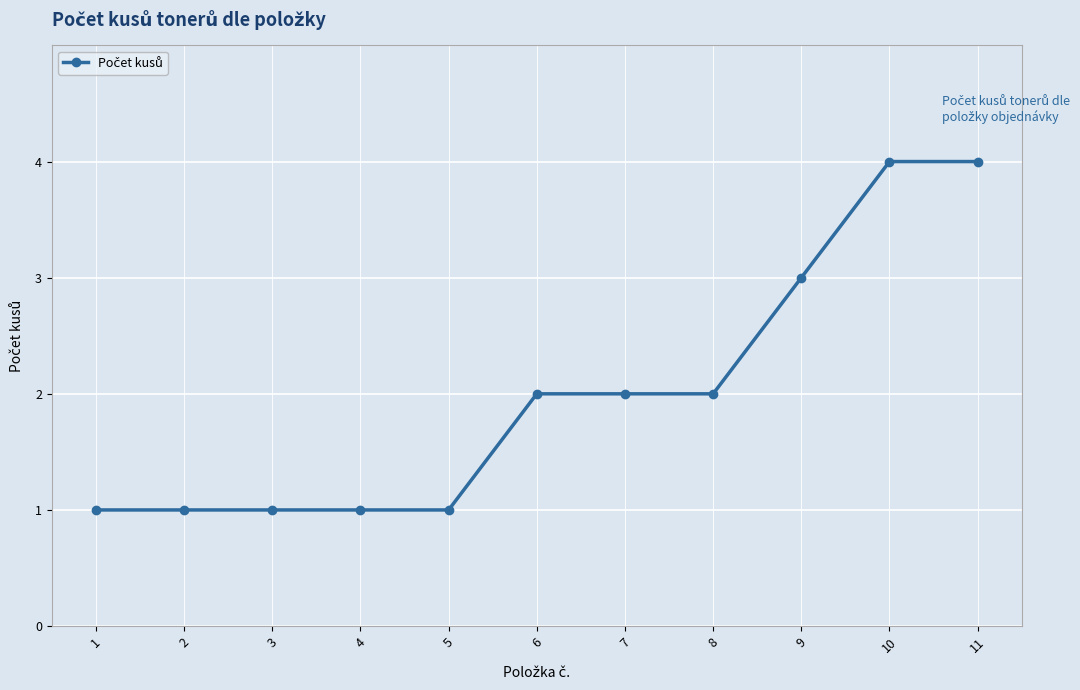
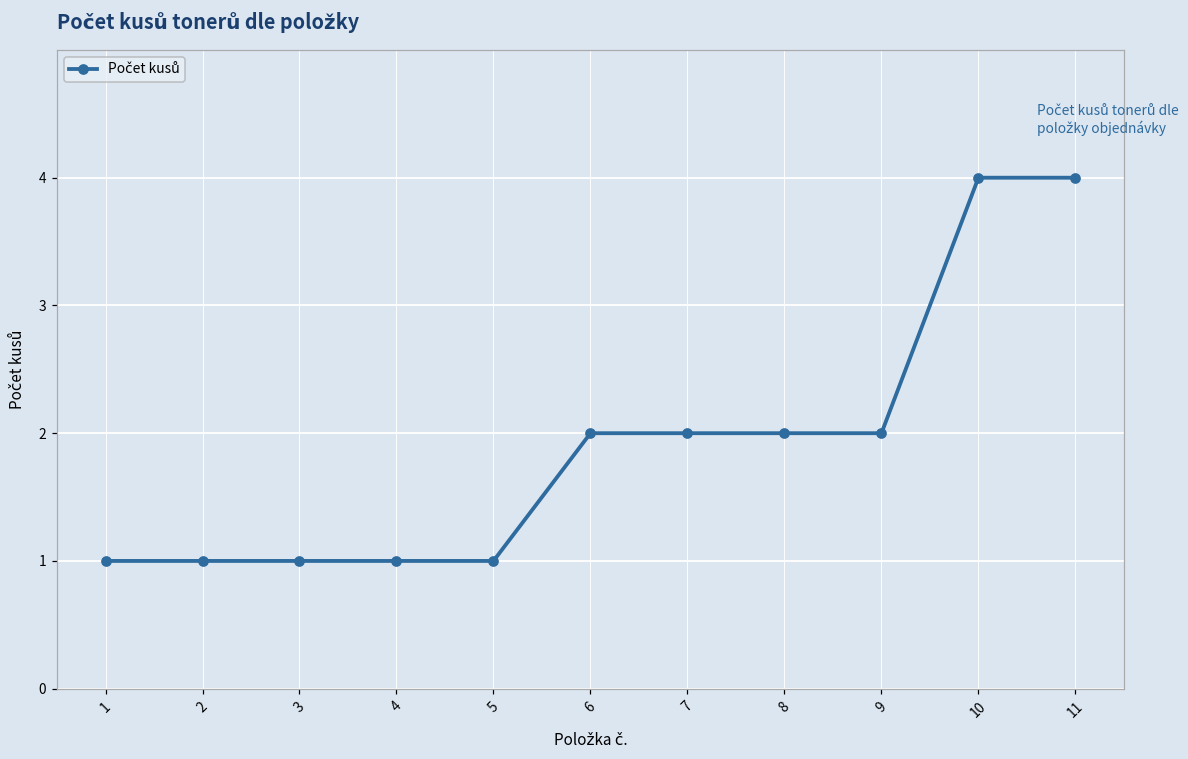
  {
    "1": 1,
    "2": 1,
    "3": 1,
    "4": 1,
    "5": 1,
    "6": 2,
    "7": 2,
    "8": 2,
-   "9": 3,
+   "9": 2,
    "10": 4,
    "11": 4
  }
